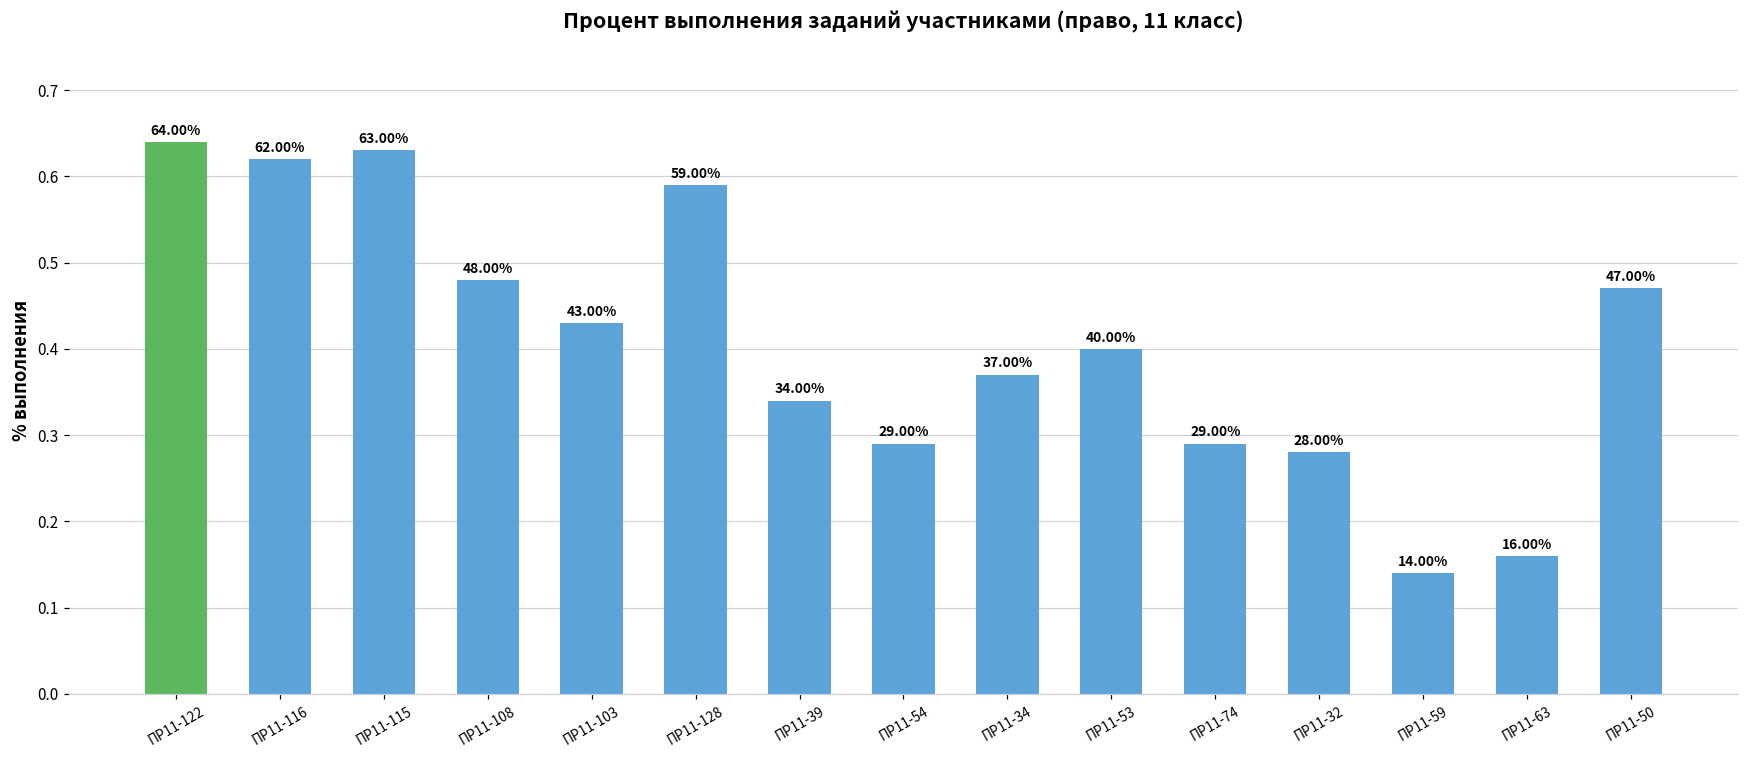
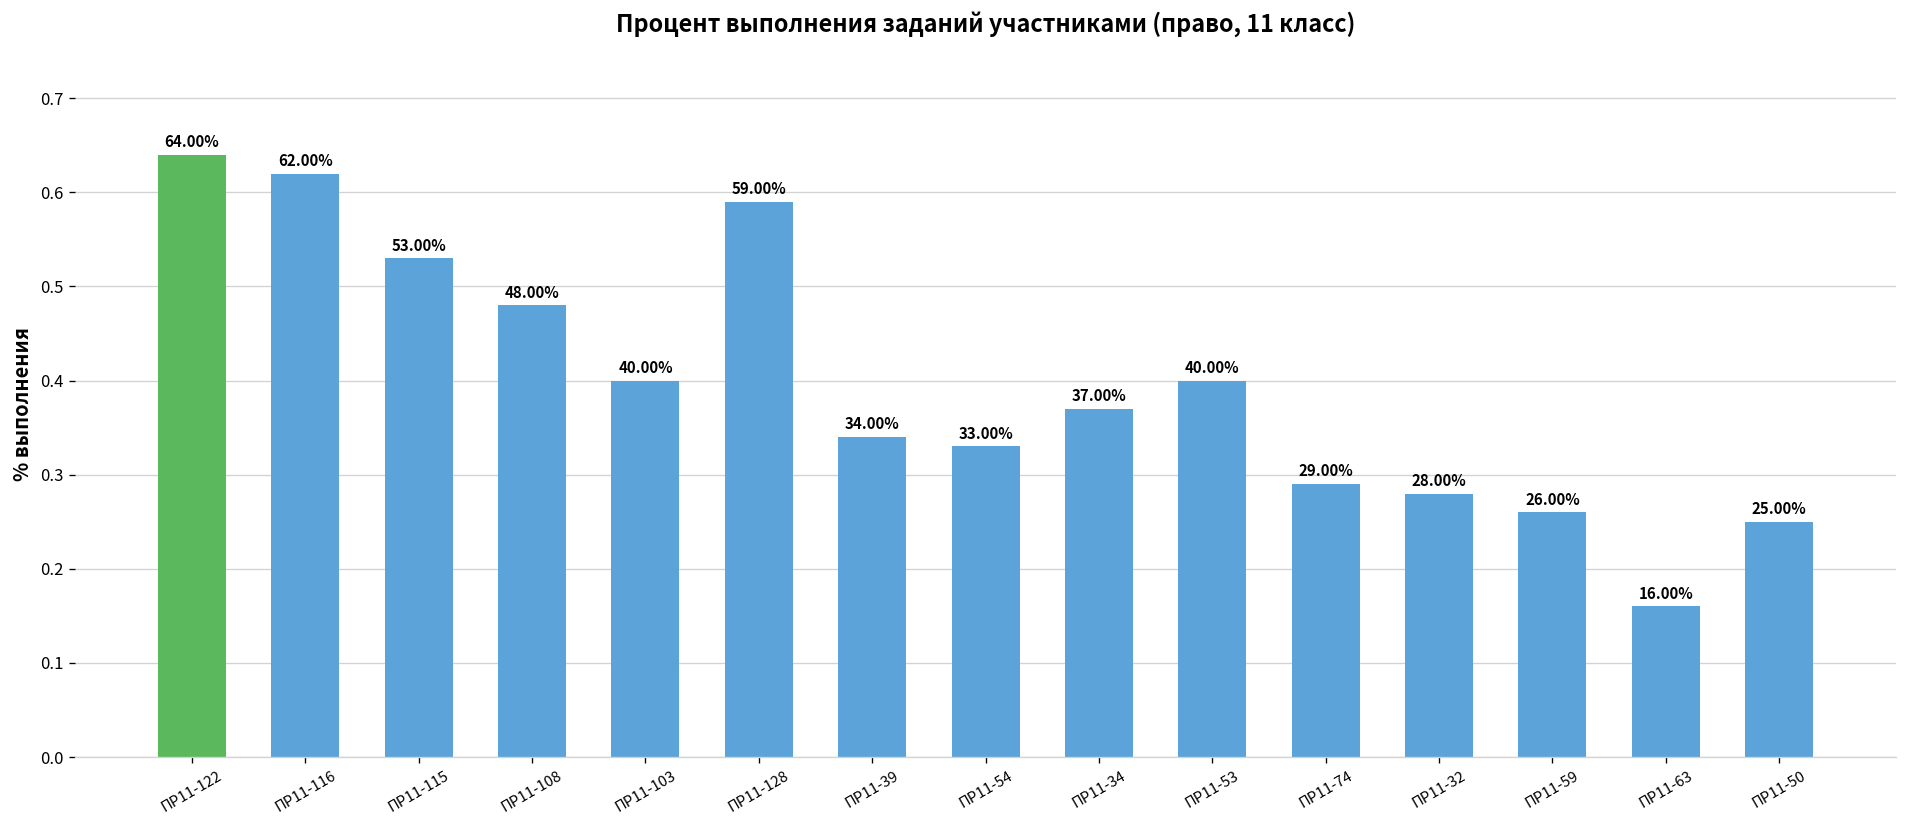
  {
    "ПР11-122": "64.00%",
    "ПР11-116": "62.00%",
-   "ПР11-115": "63.00%",
+   "ПР11-115": "53.00%",
    "ПР11-108": "48.00%",
-   "ПР11-103": "43.00%",
+   "ПР11-103": "40.00%",
    "ПР11-128": "59.00%",
    "ПР11-39": "34.00%",
-   "ПР11-54": "29.00%",
+   "ПР11-54": "33.00%",
    "ПР11-34": "37.00%",
    "ПР11-53": "40.00%",
    "ПР11-74": "29.00%",
    "ПР11-32": "28.00%",
-   "ПР11-59": "14.00%",
+   "ПР11-59": "26.00%",
    "ПР11-63": "16.00%",
-   "ПР11-50": "47.00%"
+   "ПР11-50": "25.00%"
  }
